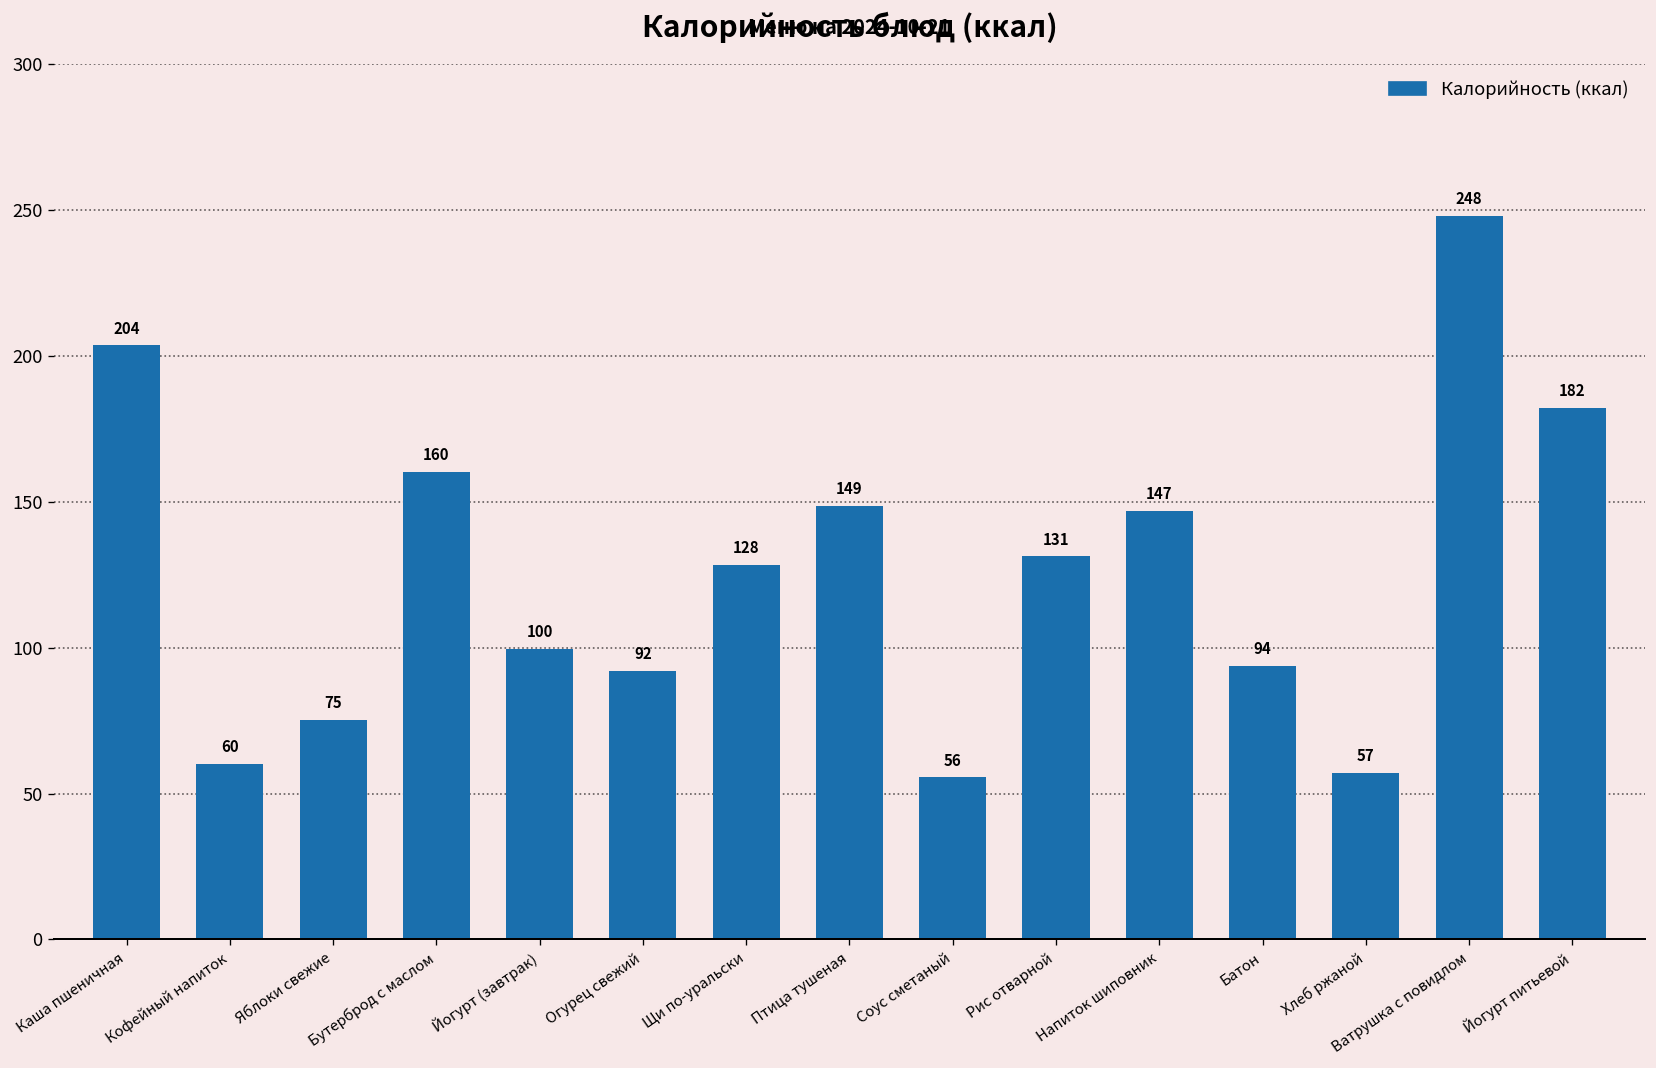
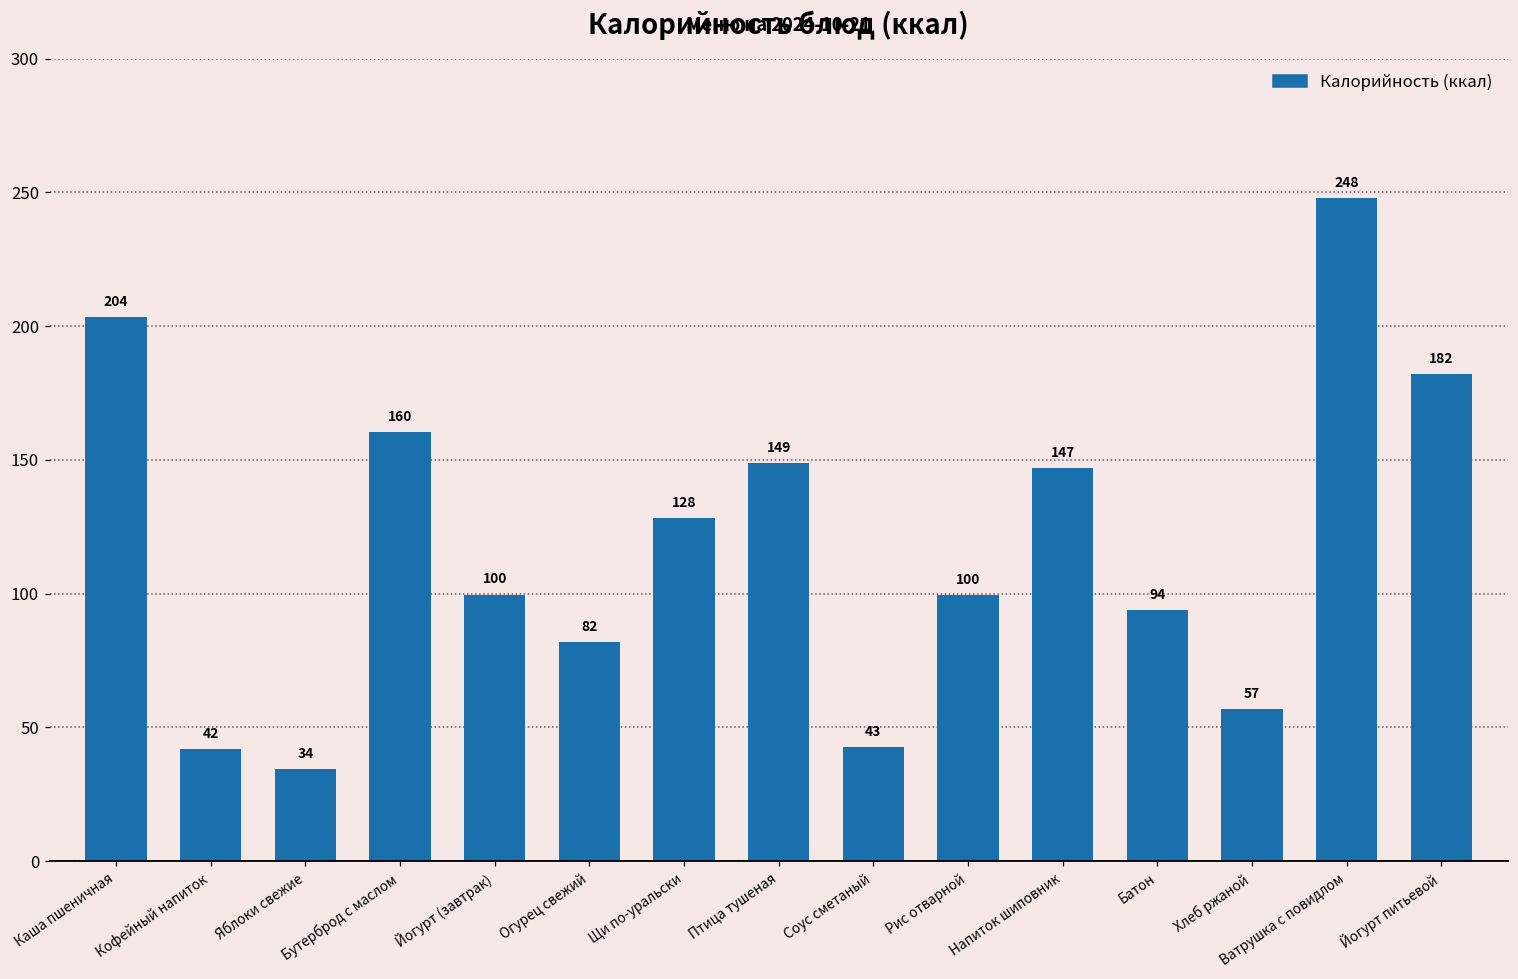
  {
    "Каша пшеничная": 204,
-   "Кофейный напиток": 60,
-   "Яблоки свежие": 75,
+   "Кофейный напиток": 42,
+   "Яблоки свежие": 34,
    "Бутерброд с маслом": 160,
    "Йогурт (завтрак)": 100,
-   "Огурец свежий": 92,
+   "Огурец свежий": 82,
    "Щи по-уральски": 128,
    "Птица тушеная": 149,
-   "Соус сметаный": 56,
-   "Рис отварной": 131,
+   "Соус сметаный": 43,
+   "Рис отварной": 100,
    "Напиток шиповник": 147,
    "Батон": 94,
    "Хлеб ржаной": 57,
    "Ватрушка с повидлом": 248,
    "Йогурт питьевой": 182
  }
